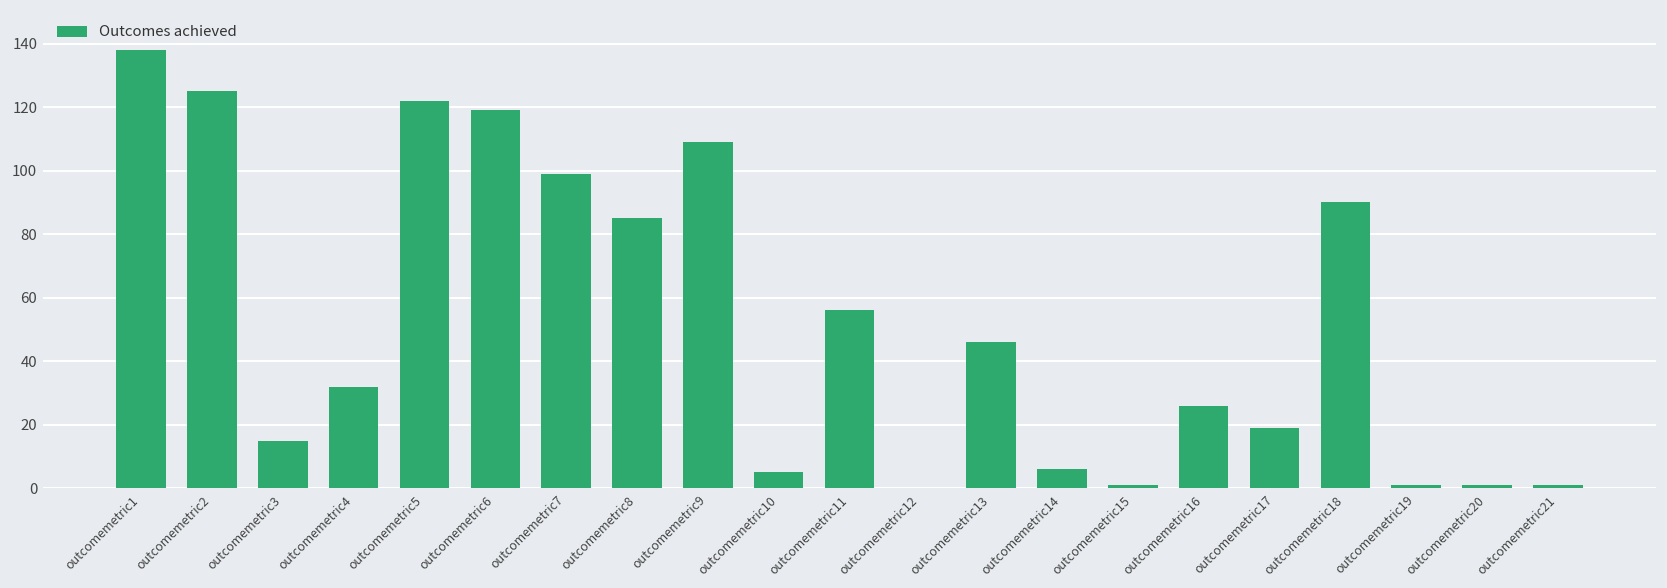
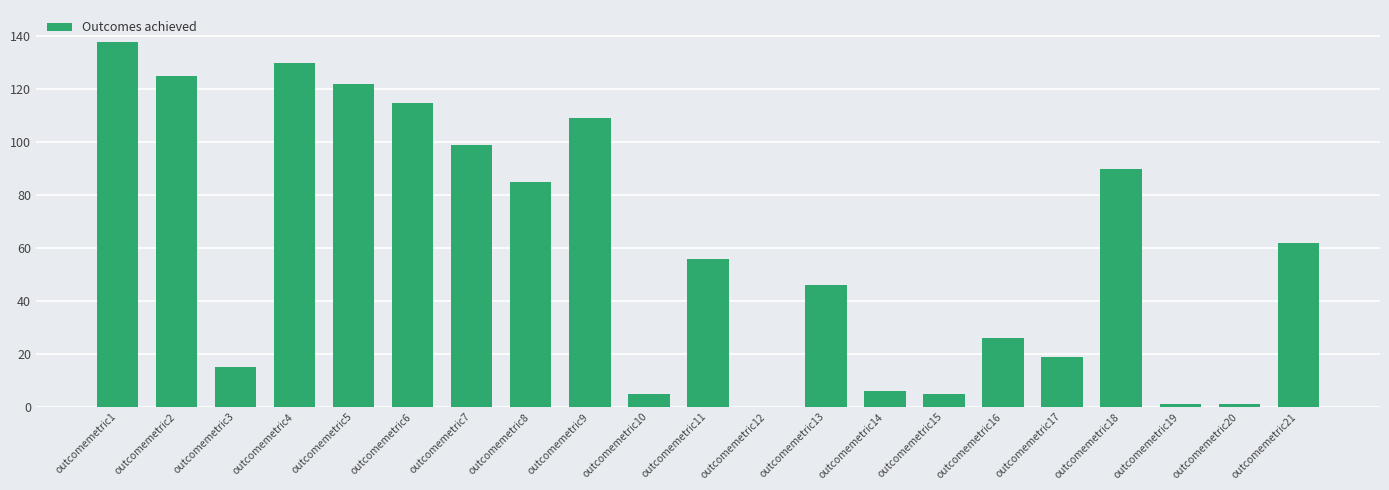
  {
    "outcomemetric1": 138,
    "outcomemetric2": 125,
    "outcomemetric3": 15,
-   "outcomemetric4": 32,
+   "outcomemetric4": 130,
    "outcomemetric5": 122,
-   "outcomemetric6": 119,
+   "outcomemetric6": 115,
    "outcomemetric7": 99,
    "outcomemetric8": 85,
    "outcomemetric9": 109,
    "outcomemetric10": 5,
    "outcomemetric11": 56,
    "outcomemetric12": 0,
    "outcomemetric13": 46,
    "outcomemetric14": 6,
-   "outcomemetric15": 1,
+   "outcomemetric15": 5,
    "outcomemetric16": 26,
    "outcomemetric17": 19,
    "outcomemetric18": 90,
    "outcomemetric19": 1,
    "outcomemetric20": 1,
-   "outcomemetric21": 1
+   "outcomemetric21": 62
  }
